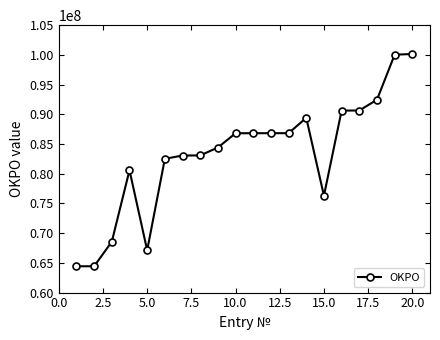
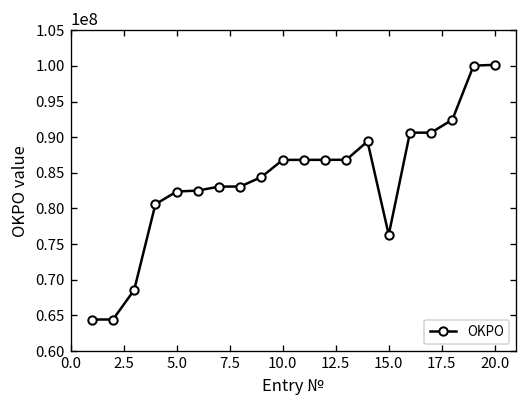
  {
-   "5.0": 67000000,
+   "5.0": 82000000,
    "10.0": 87000000,
    "15.0": 76000000,
    "20.0": 100000000
  }
